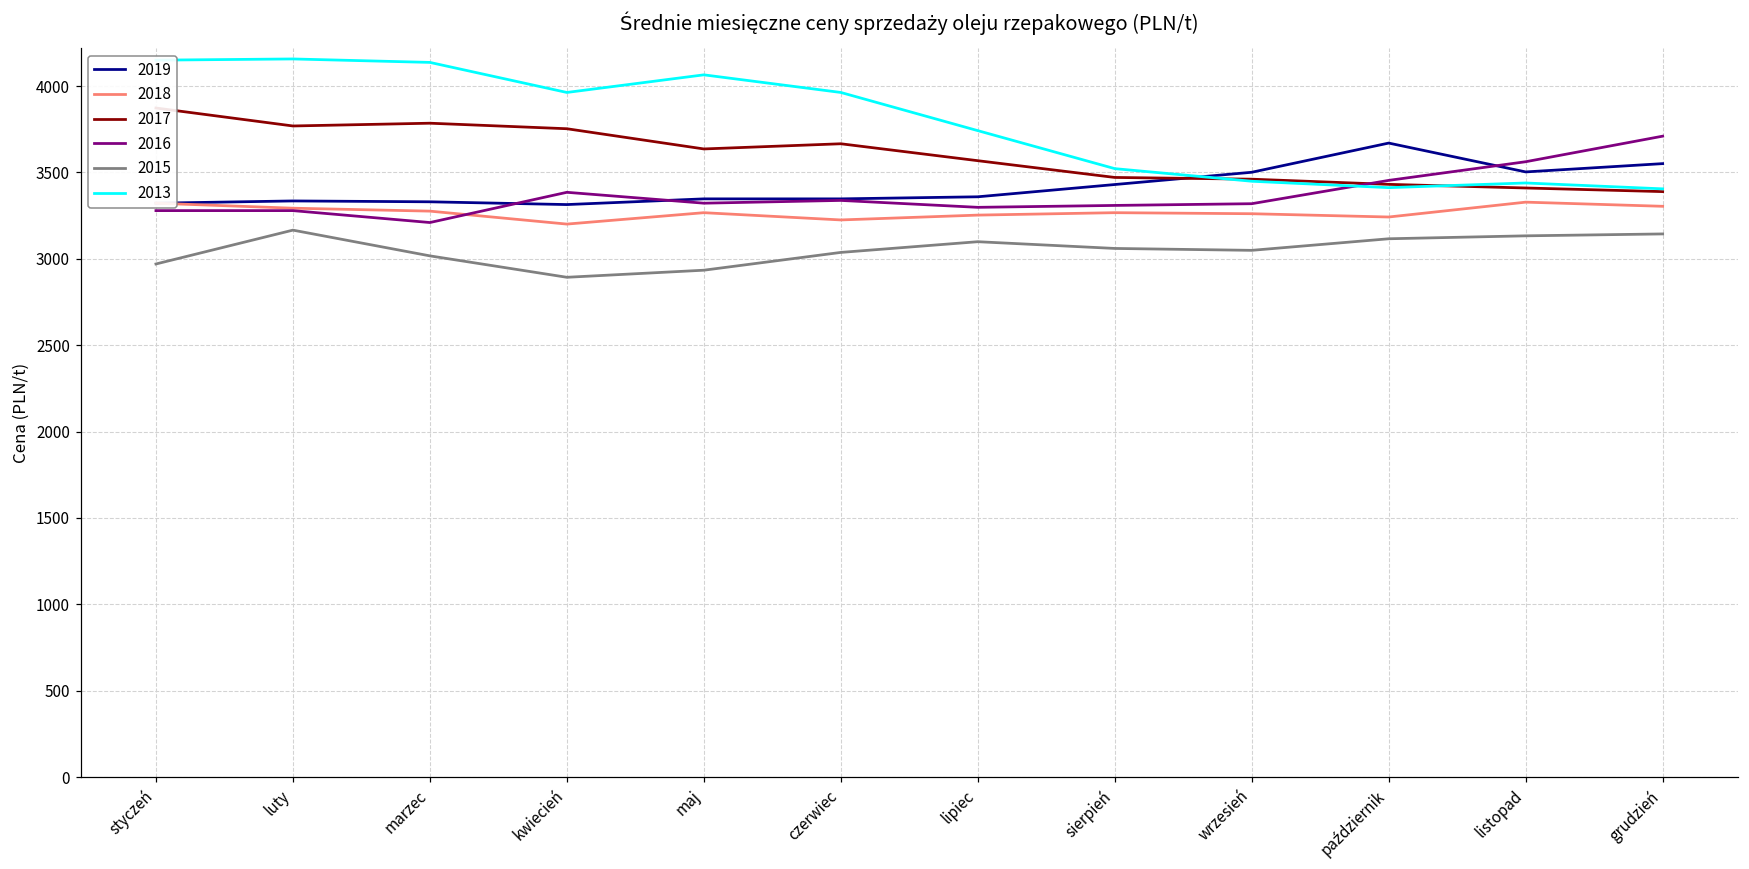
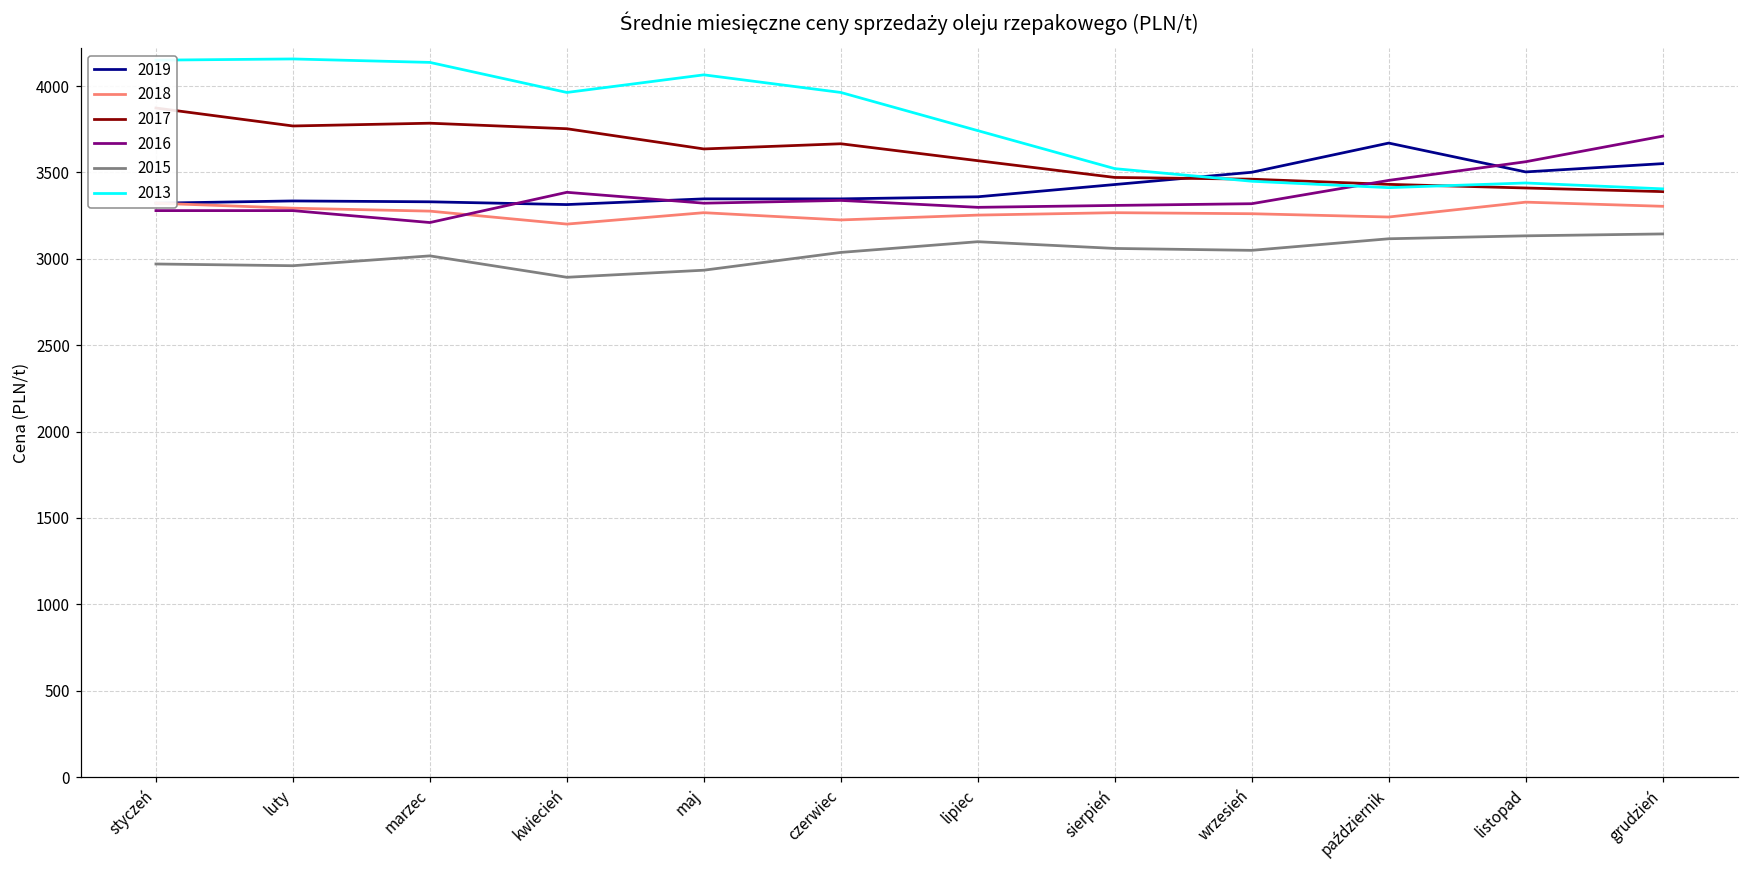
  {
    "2019": {
      "luty": 3340,
      "marzec": 3330,
      "kwiecień": 3310,
      "maj": 3350,
      "lipiec": 3360,
      "sierpień": 3430,
      "wrzesień": 3500,
      "październik": 3670,
      "listopad": 3500,
      "grudzień": 3550
    },
    "2018": {
      "marzec": 3280,
      "kwiecień": 3200,
      "maj": 3270,
      "czerwiec": 3230,
      "lipiec": 3250,
      "sierpień": 3270,
      "wrzesień": 3260,
      "październik": 3240,
      "listopad": 3330,
      "grudzień": 3300
    },
    "2017": {
      "luty": 3770,
      "marzec": 3790,
      "kwiecień": 3750,
      "maj": 3640,
      "czerwiec": 3670,
      "lipiec": 3570,
      "sierpień": 3470,
      "październik": 3430,
      "listopad": 3410
    },
    "2016": {
      "styczeń": 3280,
      "marzec": 3210,
      "kwiecień": 3390,
      "maj": 3320,
      "lipiec": 3300,
      "sierpień": 3310,
      "wrzesień": 3320,
      "październik": 3450,
      "listopad": 3560,
      "grudzień": 3710
    },
    "2015": {
      "styczeń": 2970,
-     "luty": 3170,
+     "luty": 2960,
      "marzec": 3020,
      "kwiecień": 2890,
      "maj": 2930,
      "czerwiec": 3040,
      "lipiec": 3100,
      "sierpień": 3060,
      "wrzesień": 3050,
      "październik": 3120,
      "listopad": 3130,
      "grudzień": 3140
    },
    "2013": {
      "luty": 4160,
      "marzec": 4140,
      "kwiecień": 3960,
      "maj": 4070,
      "czerwiec": 3960,
      "lipiec": 3740,
      "sierpień": 3520,
      "październik": 3410,
      "listopad": 3440
    }
  }
